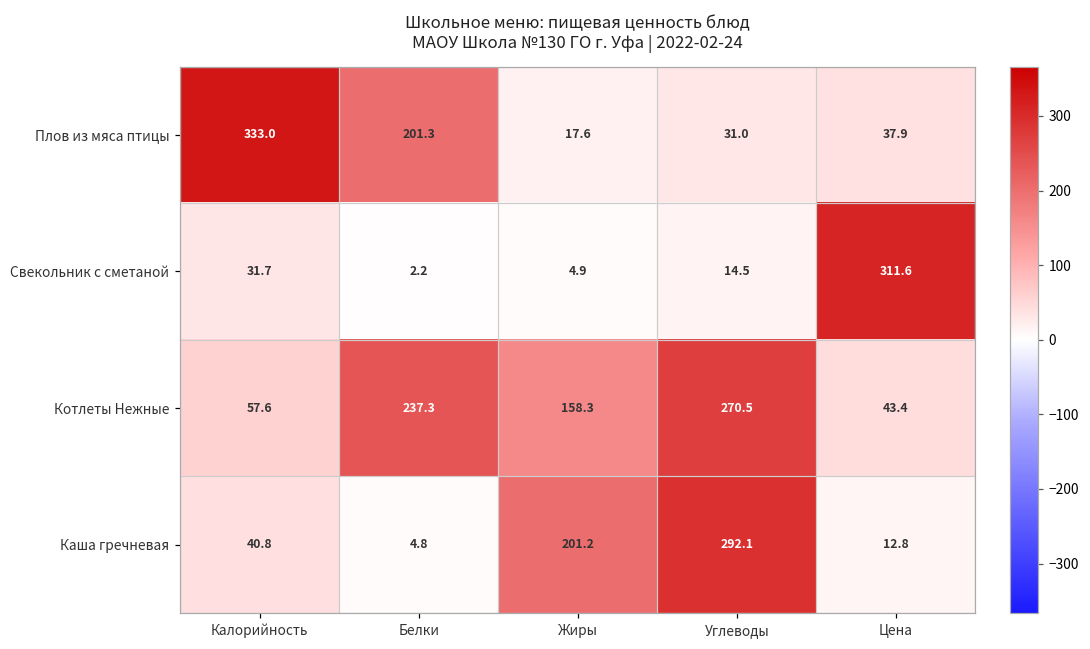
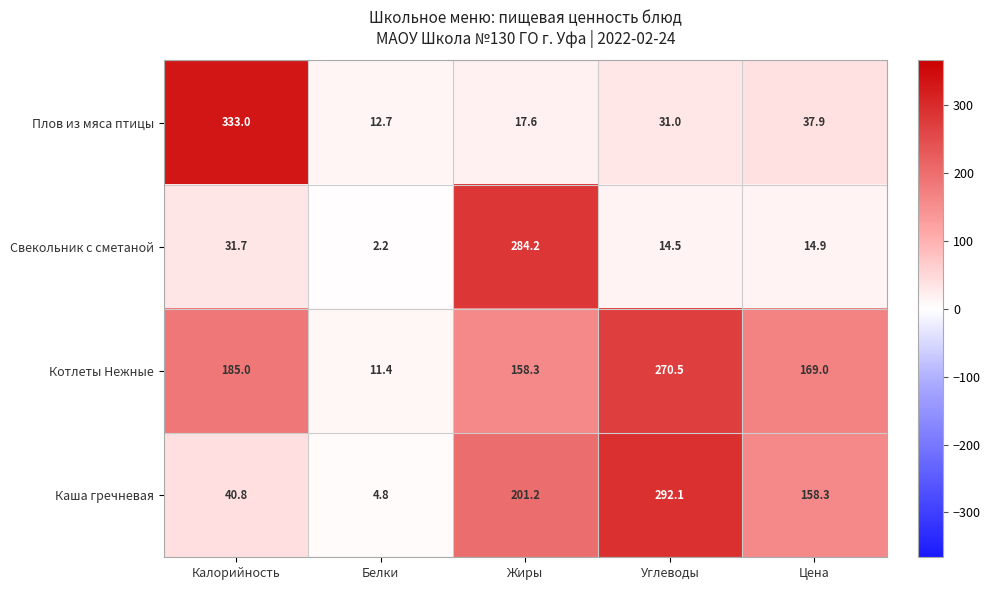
  {
    "Плов из мяса птицы": {
      "Калорийность": 333.0,
-     "Белки": 201.3,
+     "Белки": 12.7,
      "Жиры": 17.6,
      "Углеводы": 31.0,
      "Цена": 37.9
    },
    "Свекольник с сметаной": {
      "Калорийность": 31.7,
      "Белки": 2.2,
-     "Жиры": 4.9,
+     "Жиры": 284.2,
      "Углеводы": 14.5,
-     "Цена": 311.6
+     "Цена": 14.9
    },
    "Котлеты Нежные": {
-     "Калорийность": 57.6,
-     "Белки": 237.3,
+     "Калорийность": 185.0,
+     "Белки": 11.4,
      "Жиры": 158.3,
      "Углеводы": 270.5,
-     "Цена": 43.4
+     "Цена": 169.0
    },
    "Каша гречневая": {
      "Калорийность": 40.8,
      "Белки": 4.8,
      "Жиры": 201.2,
      "Углеводы": 292.1,
-     "Цена": 12.8
+     "Цена": 158.3
    }
  }
